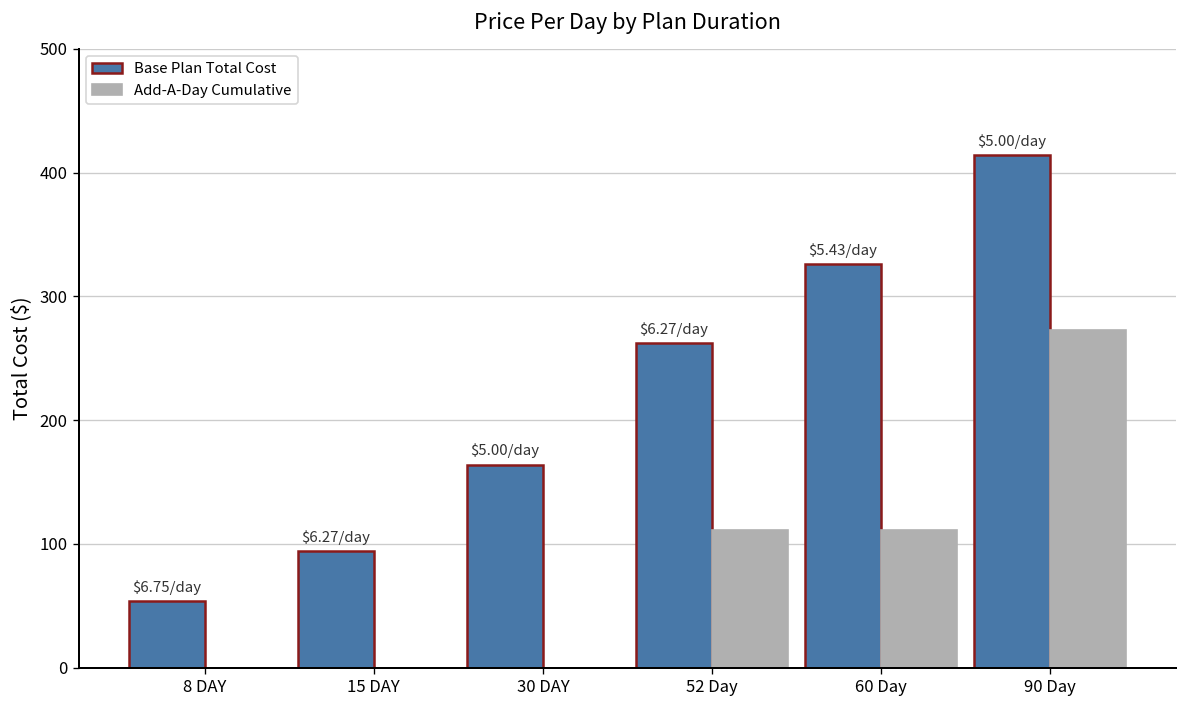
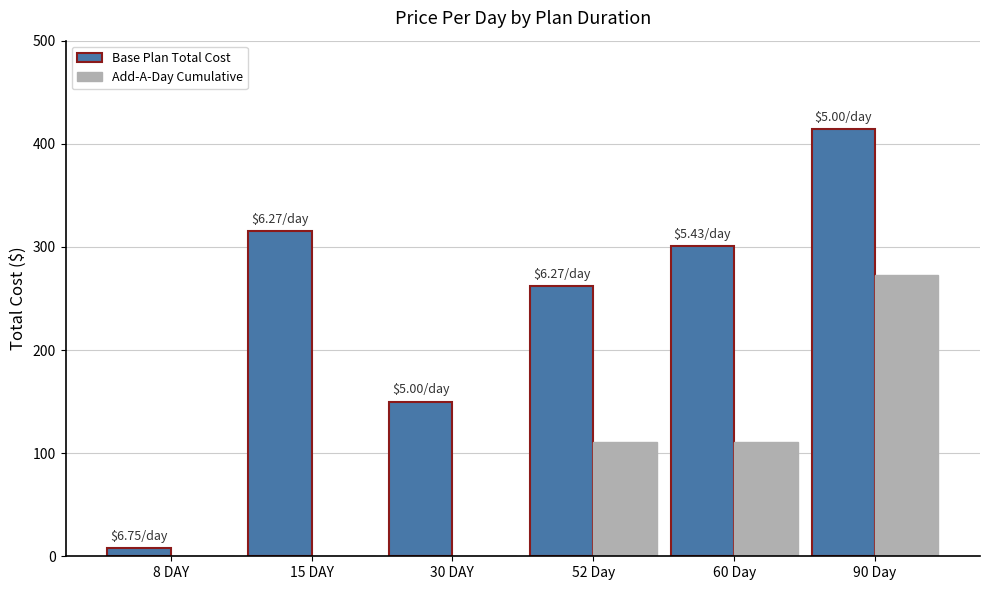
  {
    "Base Plan Total Cost": {
-     "8 DAY": 54,
-     "15 DAY": 94,
-     "30 DAY": 164,
-     "60 Day": 326
+     "8 DAY": 8,
+     "15 DAY": 315,
+     "30 DAY": 150,
+     "60 Day": 301
    },
    "Add-A-Day Cumulative": {
      "8 DAY": 0,
      "15 DAY": 0,
      "30 DAY": 0,
      "52 Day": 111,
      "60 Day": 111,
      "90 Day": 273
    }
  }
